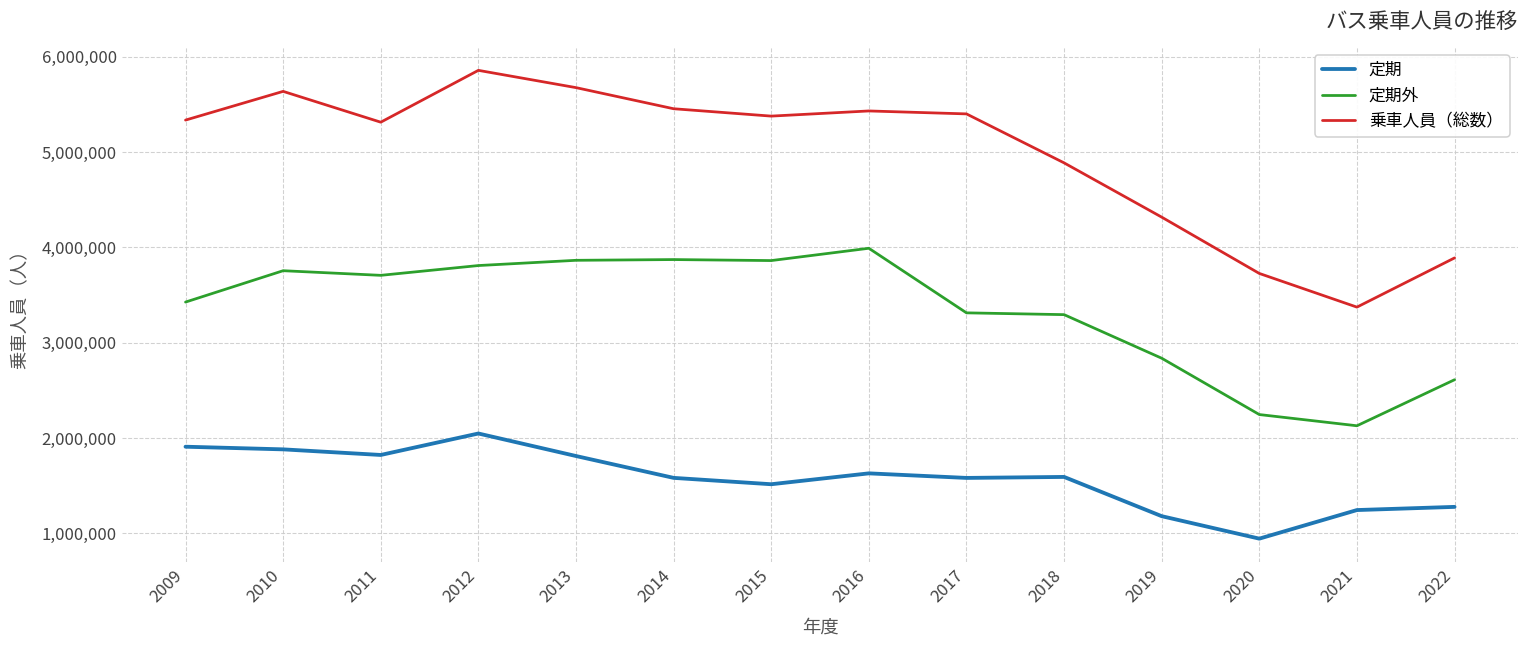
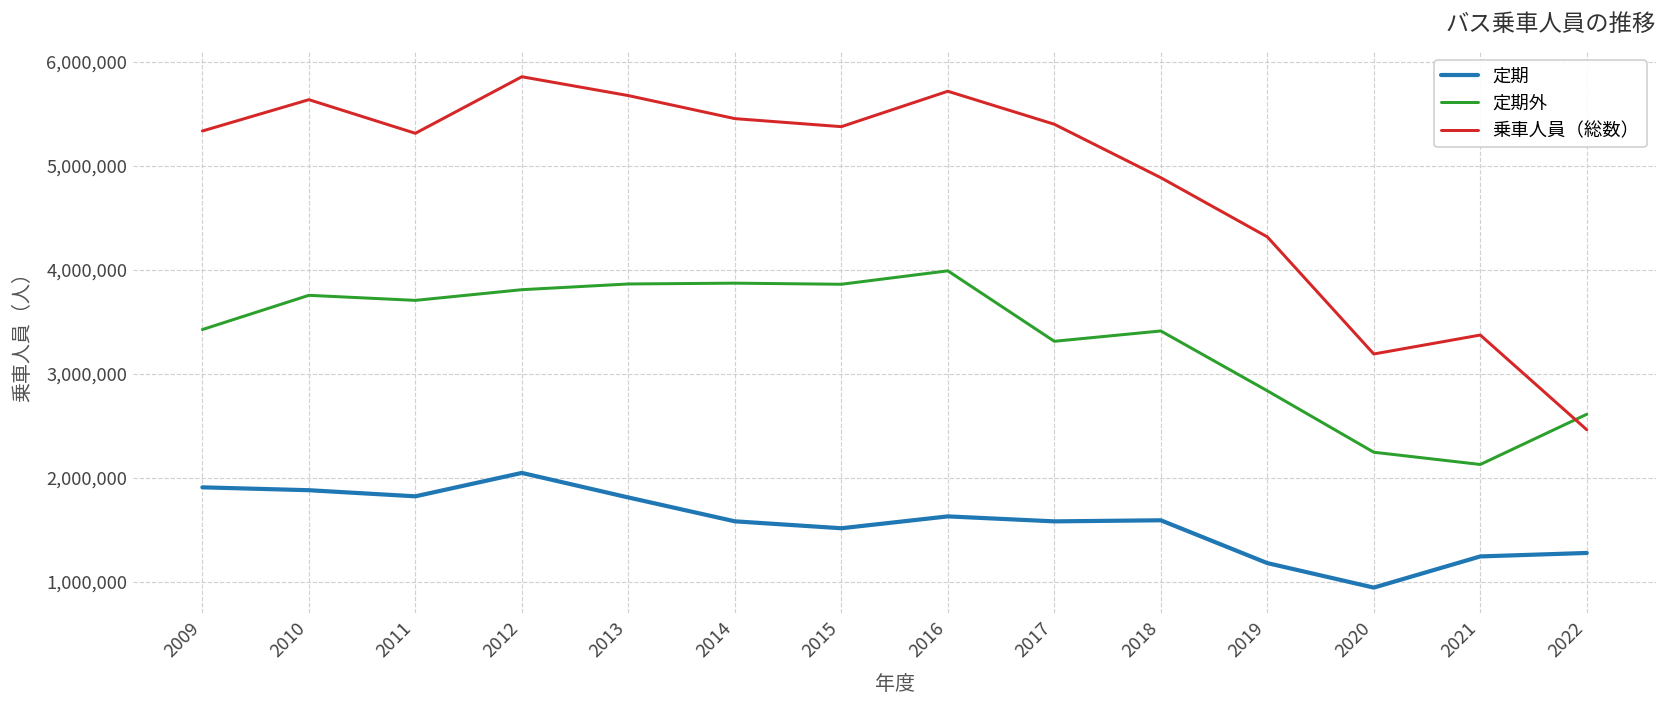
  {
    "定期": {
      "2009": "1,900,000",
      "2010": "1,900,000",
      "2011": "1,800,000",
      "2012": "2,000,000",
      "2013": "1,800,000",
      "2014": "1,600,000",
      "2015": "1,500,000",
      "2016": "1,600,000",
      "2017": "1,600,000",
      "2018": "1,600,000",
      "2019": "1,200,000",
      "2020": "900,000",
      "2021": "1,200,000",
      "2022": "1,300,000"
    },
    "定期外": {
      "2009": "3,400,000",
      "2010": "3,800,000",
      "2011": "3,700,000",
      "2012": "3,800,000",
      "2013": "3,900,000",
      "2014": "3,900,000",
      "2015": "3,900,000",
      "2016": "4,000,000",
      "2017": "3,300,000",
-     "2018": "3,300,000",
+     "2018": "3,400,000",
      "2019": "2,800,000",
      "2020": "2,200,000",
      "2021": "2,100,000",
      "2022": "2,600,000"
    },
    "乗車人員（総数）": {
      "2009": "5,300,000",
      "2010": "5,600,000",
      "2011": "5,300,000",
      "2012": "5,900,000",
      "2013": "5,700,000",
      "2014": "5,500,000",
      "2015": "5,400,000",
-     "2016": "5,400,000",
+     "2016": "5,700,000",
      "2017": "5,400,000",
      "2018": "4,900,000",
      "2019": "4,300,000",
-     "2020": "3,700,000",
+     "2020": "3,200,000",
      "2021": "3,400,000",
-     "2022": "3,900,000"
+     "2022": "2,500,000"
    }
  }
